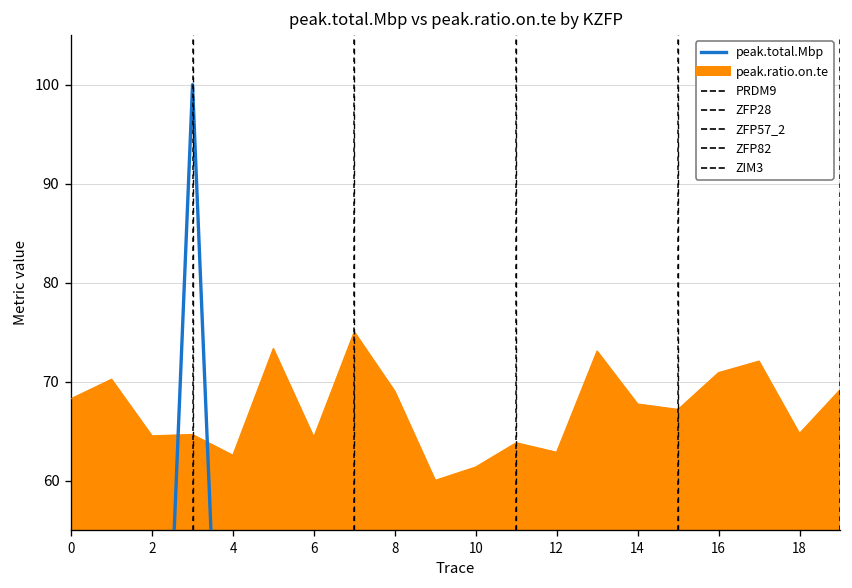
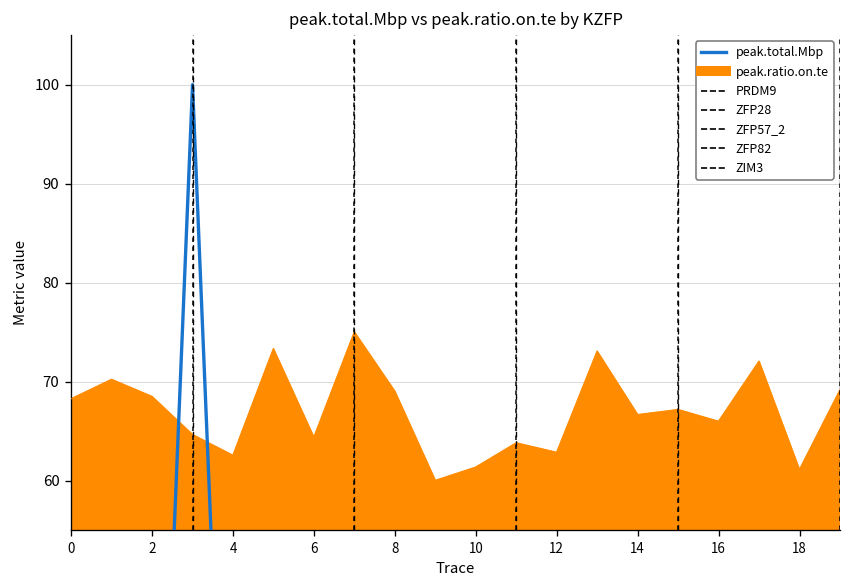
  {
    "peak.ratio.on.te": {
      "0": 68,
-     "2": 64,
+     "2": 68,
      "4": 63,
      "6": 64,
      "8": 69,
      "10": 61,
      "12": 63,
-     "14": 68,
-     "16": 71,
-     "18": 65
+     "14": 67,
+     "16": 66,
+     "18": 61
    }
  }
